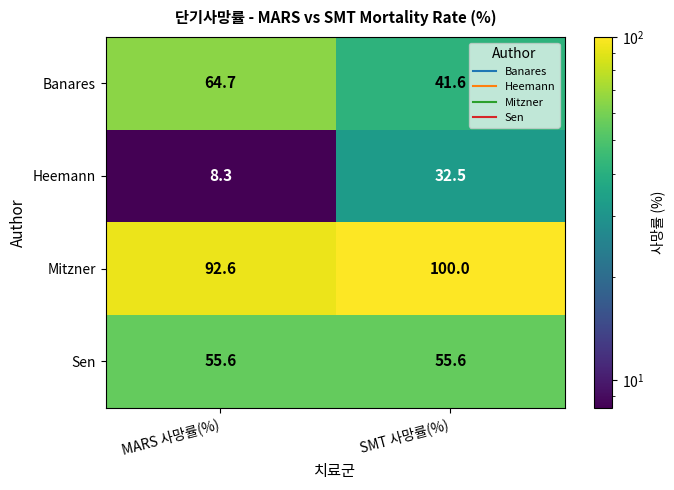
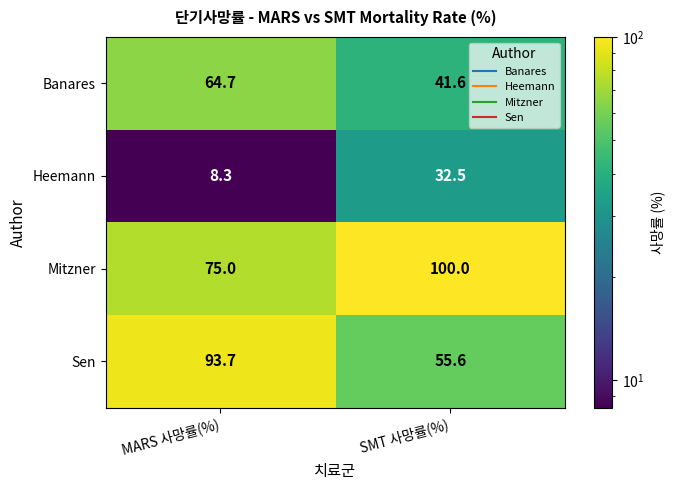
  {
    "Banares": {
      "MARS 사망률(%)": 64.7,
      "SMT 사망률(%)": 41.6
    },
    "Heemann": {
      "MARS 사망률(%)": 8.3,
      "SMT 사망률(%)": 32.5
    },
    "Mitzner": {
-     "MARS 사망률(%)": 92.6,
+     "MARS 사망률(%)": 75.0,
      "SMT 사망률(%)": 100.0
    },
    "Sen": {
-     "MARS 사망률(%)": 55.6,
+     "MARS 사망률(%)": 93.7,
      "SMT 사망률(%)": 55.6
    }
  }
